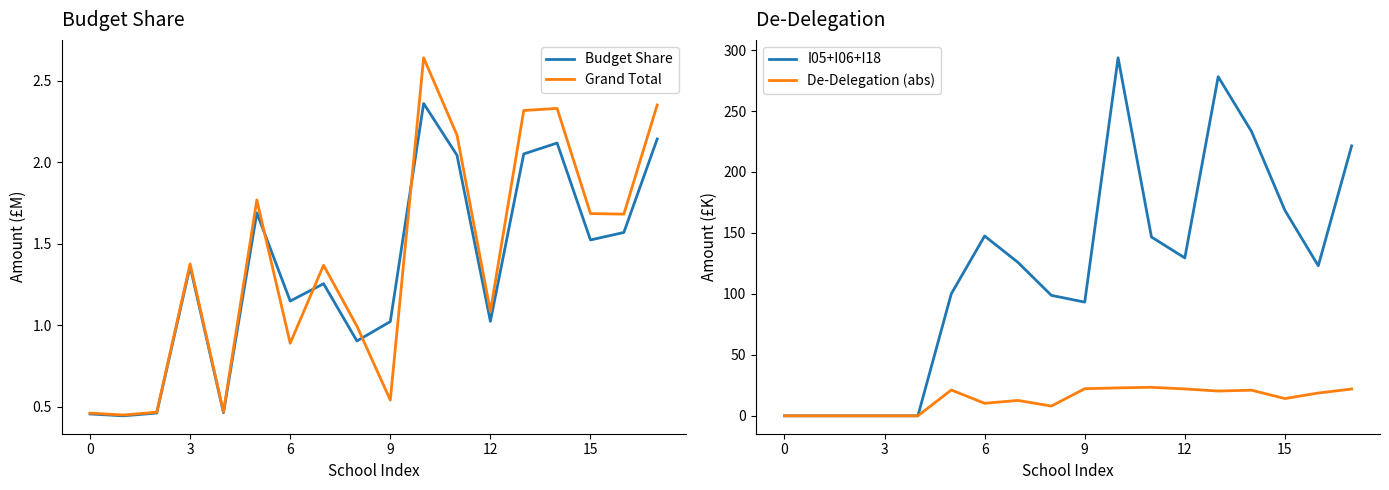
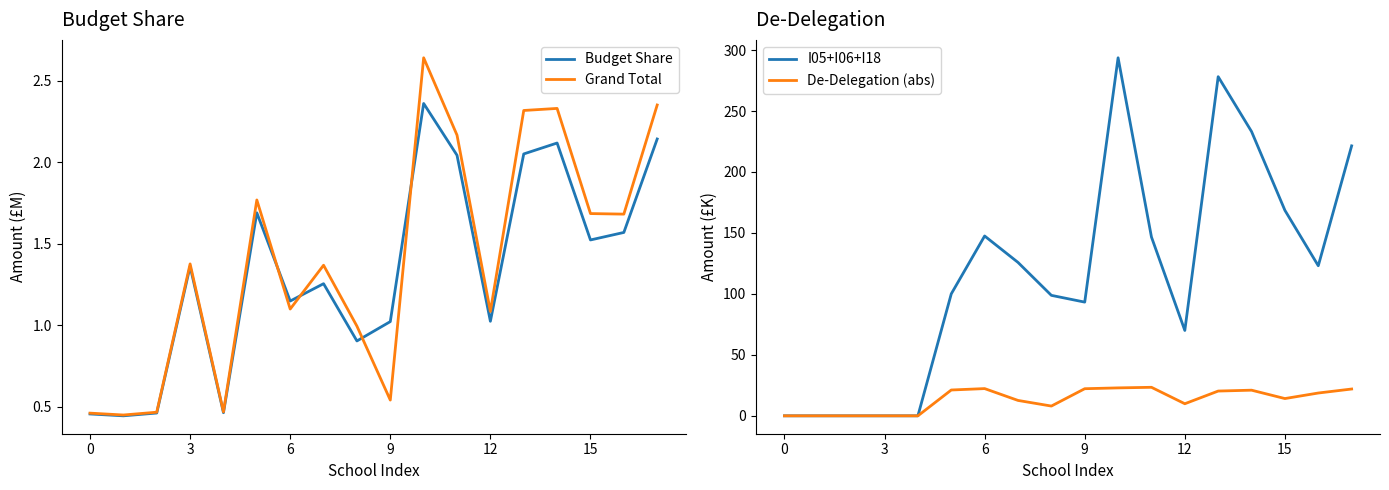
  {
    "Budget Share": {
      "Budget Share": {
        "6": 1.15,
        "9": 1.02,
        "12": 1.02,
        "15": 1.52
      },
      "Grand Total": {
-       "6": 0.89,
+       "6": 1.10,
        "9": 0.54,
        "12": 1.08,
        "15": 1.68
      }
    },
    "De-Delegation": {
      "I05+I06+I18": {
        "6": 147,
        "9": 93,
-       "12": 130,
+       "12": 70,
        "15": 169
      },
      "De-Delegation (abs)": {
-       "6": 10,
+       "6": 22,
        "9": 22,
-       "12": 22,
+       "12": 10,
        "15": 14
      }
    }
  }
